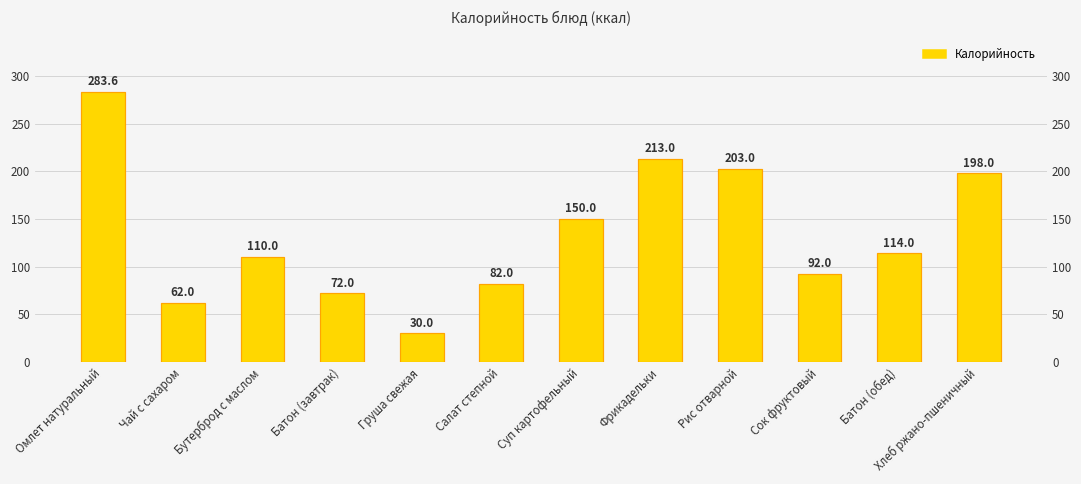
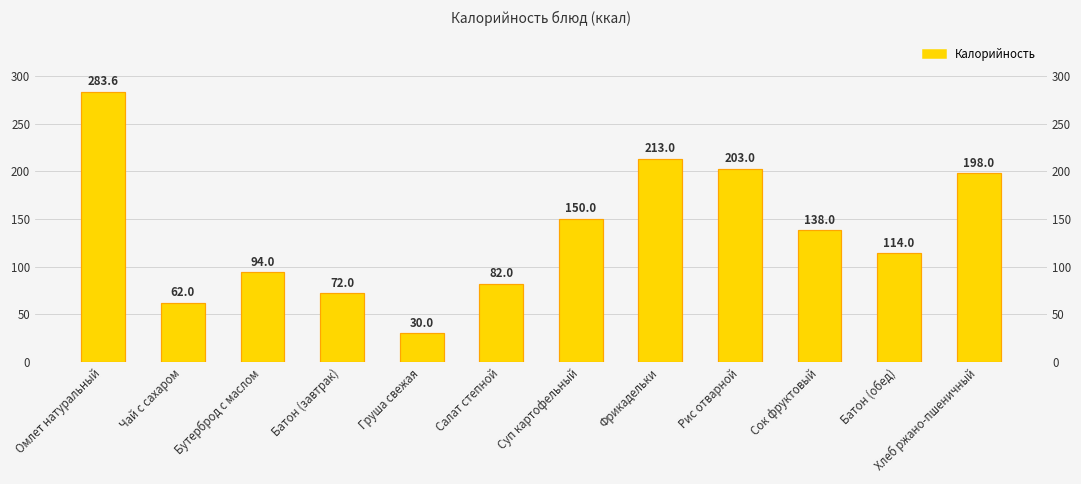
  {
    "Омлет натуральный": 283.6,
    "Чай с сахаром": 62.0,
-   "Бутерброд с маслом": 110.0,
+   "Бутерброд с маслом": 94.0,
    "Батон (завтрак)": 72.0,
    "Груша свежая": 30.0,
    "Салат степной": 82.0,
    "Суп картофельный": 150.0,
    "Фрикадельки": 213.0,
    "Рис отварной": 203.0,
-   "Сок фруктовый": 92.0,
+   "Сок фруктовый": 138.0,
    "Батон (обед)": 114.0,
    "Хлеб ржано-пшеничный": 198.0
  }
